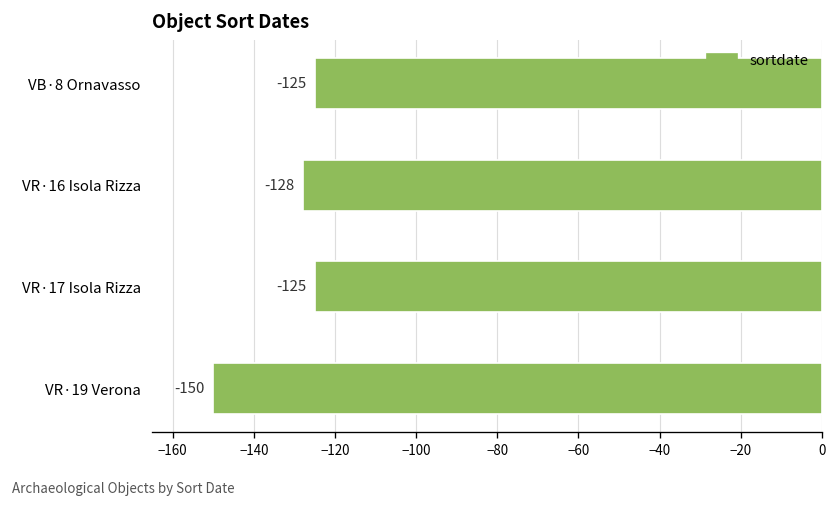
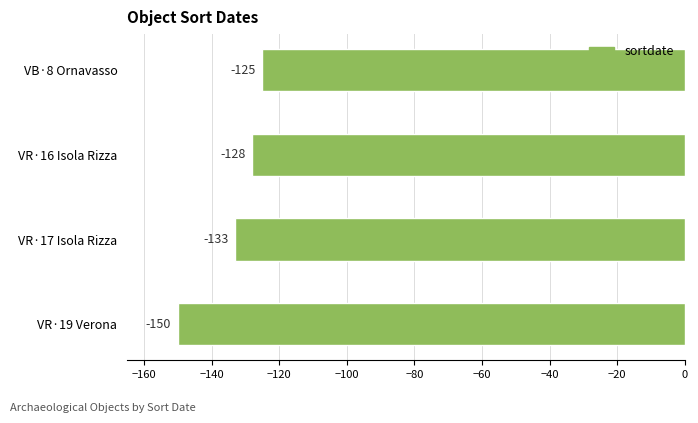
  {
    "VB·8 Ornavasso": -125,
    "VR·16 Isola Rizza": -128,
-   "VR·17 Isola Rizza": -125,
+   "VR·17 Isola Rizza": -133,
    "VR·19 Verona": -150
  }
